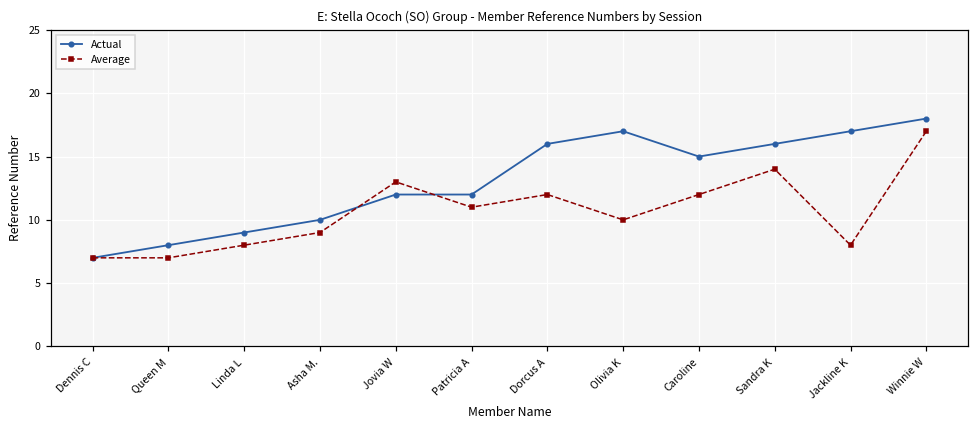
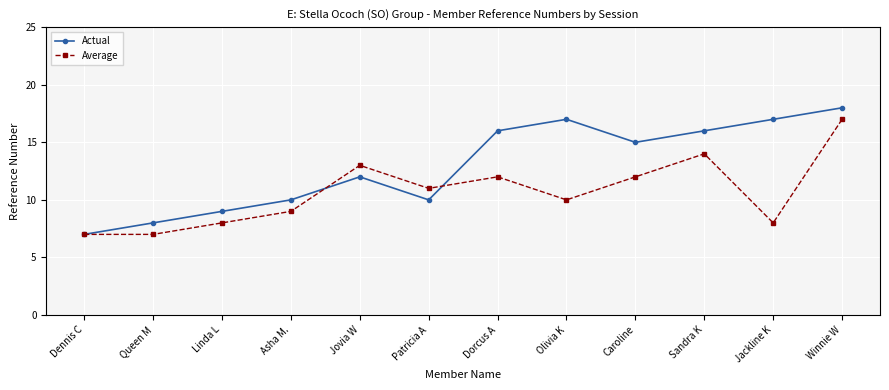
  {
    "Actual": {
      "Queen M": 8,
      "Linda L": 9,
      "Asha M.": 10,
      "Jovia W": 12,
-     "Patricia A": 12,
+     "Patricia A": 10,
      "Dorcus A": 16,
      "Olivia K": 17,
      "Caroline": 15,
      "Sandra K": 16,
      "Jackline K": 17,
      "Winnie W": 18
    },
    "Average": {
      "Queen M": 7,
      "Linda L": 8,
      "Asha M.": 9,
      "Jovia W": 13,
      "Patricia A": 11,
      "Dorcus A": 12,
      "Olivia K": 10,
      "Caroline": 12,
      "Sandra K": 14,
      "Jackline K": 8,
      "Winnie W": 17
    }
  }
